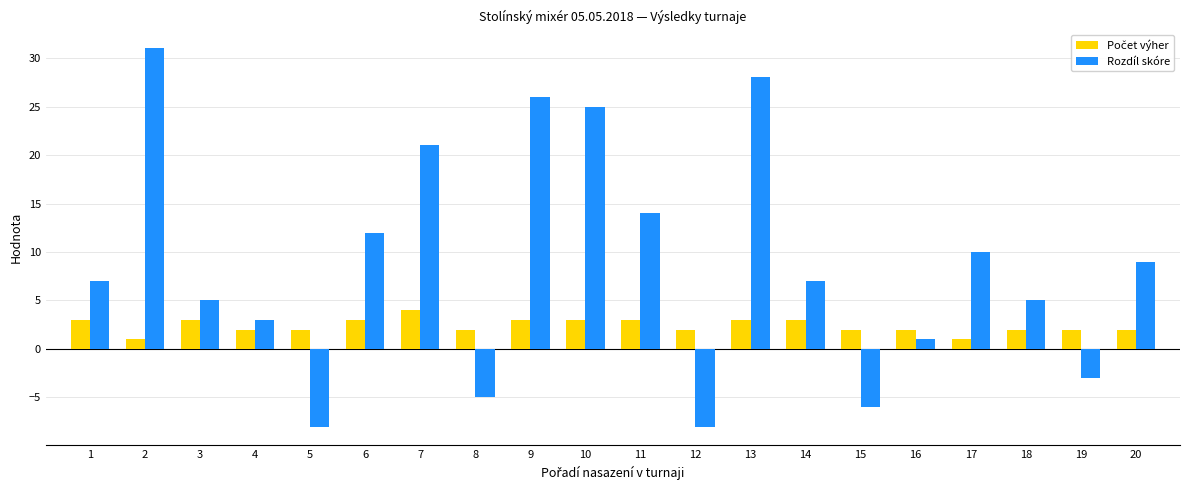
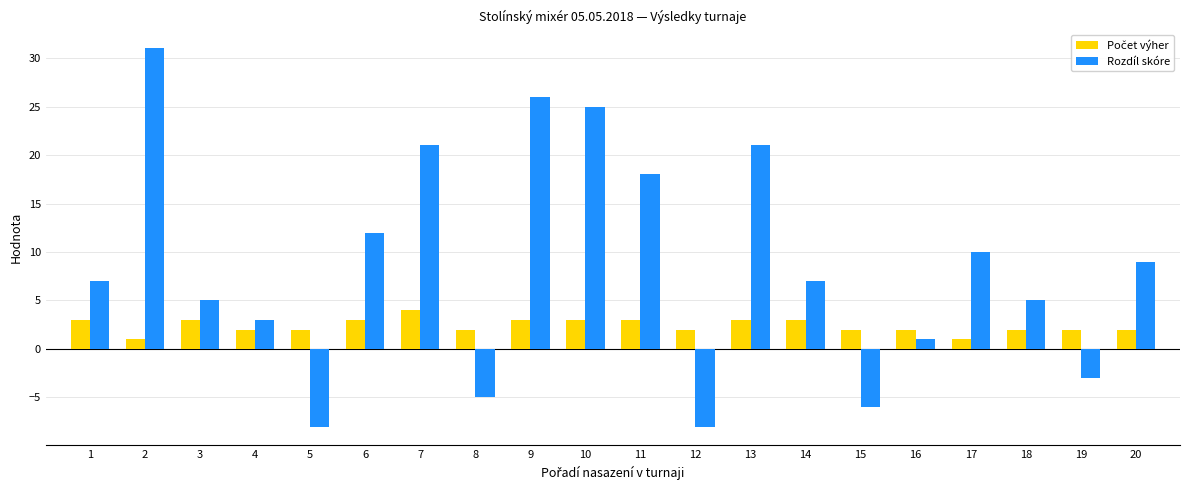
  {
    "Počet výher": {
      "1": 3,
      "2": 1,
      "3": 3,
      "4": 2,
      "5": 2,
      "6": 3,
      "7": 4,
      "8": 2,
      "9": 3,
      "10": 3,
      "11": 3,
      "12": 2,
      "13": 3,
      "14": 3,
      "15": 2,
      "16": 2,
      "17": 1,
      "18": 2,
      "19": 2,
      "20": 2
    },
    "Rozdíl skóre": {
      "1": 7,
      "2": 31,
      "3": 5,
      "4": 3,
      "5": -8,
      "6": 12,
      "7": 21,
      "8": -5,
      "9": 26,
      "10": 25,
-     "11": 14,
+     "11": 18,
      "12": -8,
-     "13": 28,
+     "13": 21,
      "14": 7,
      "15": -6,
      "16": 1,
      "17": 10,
      "18": 5,
      "19": -3,
      "20": 9
    }
  }
